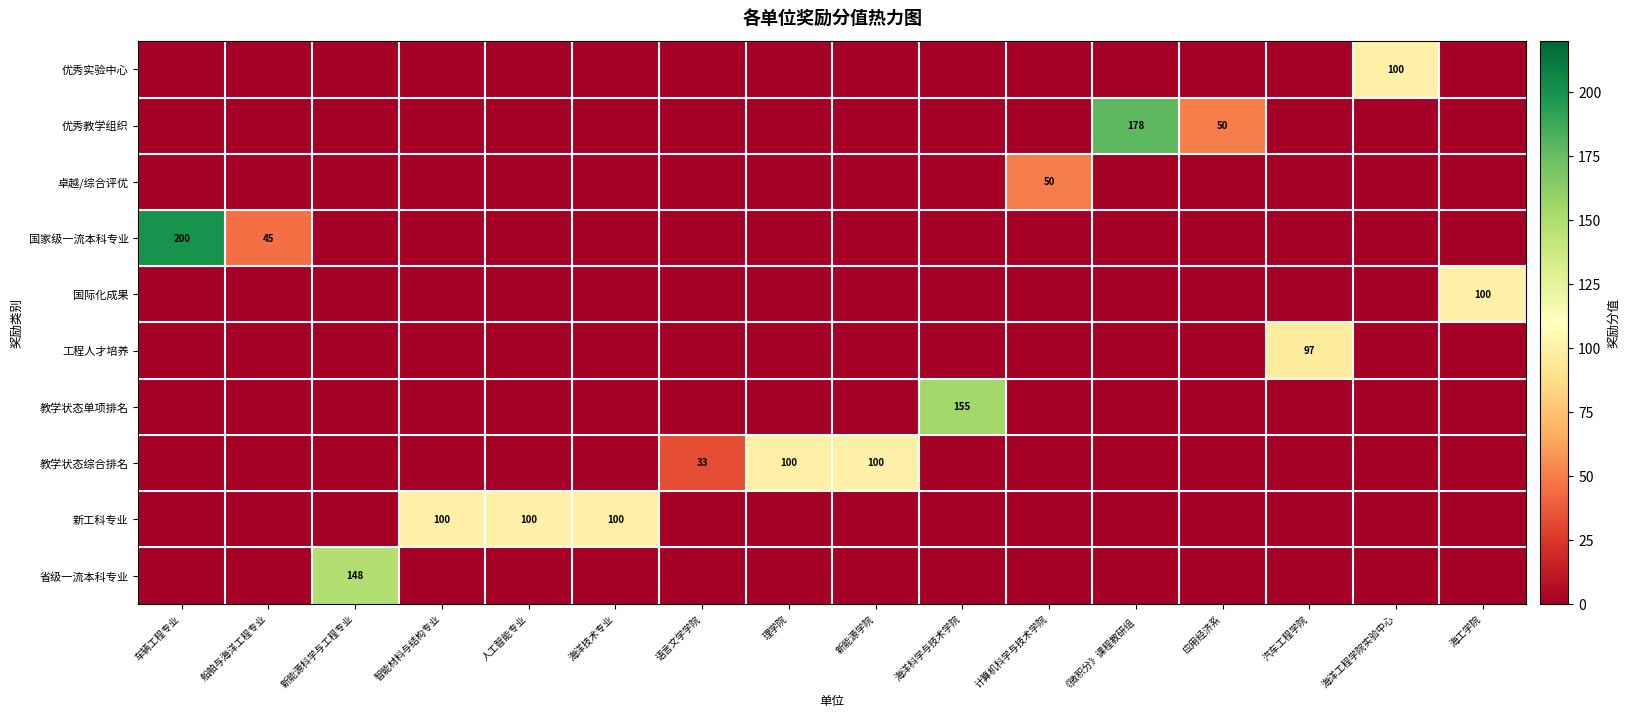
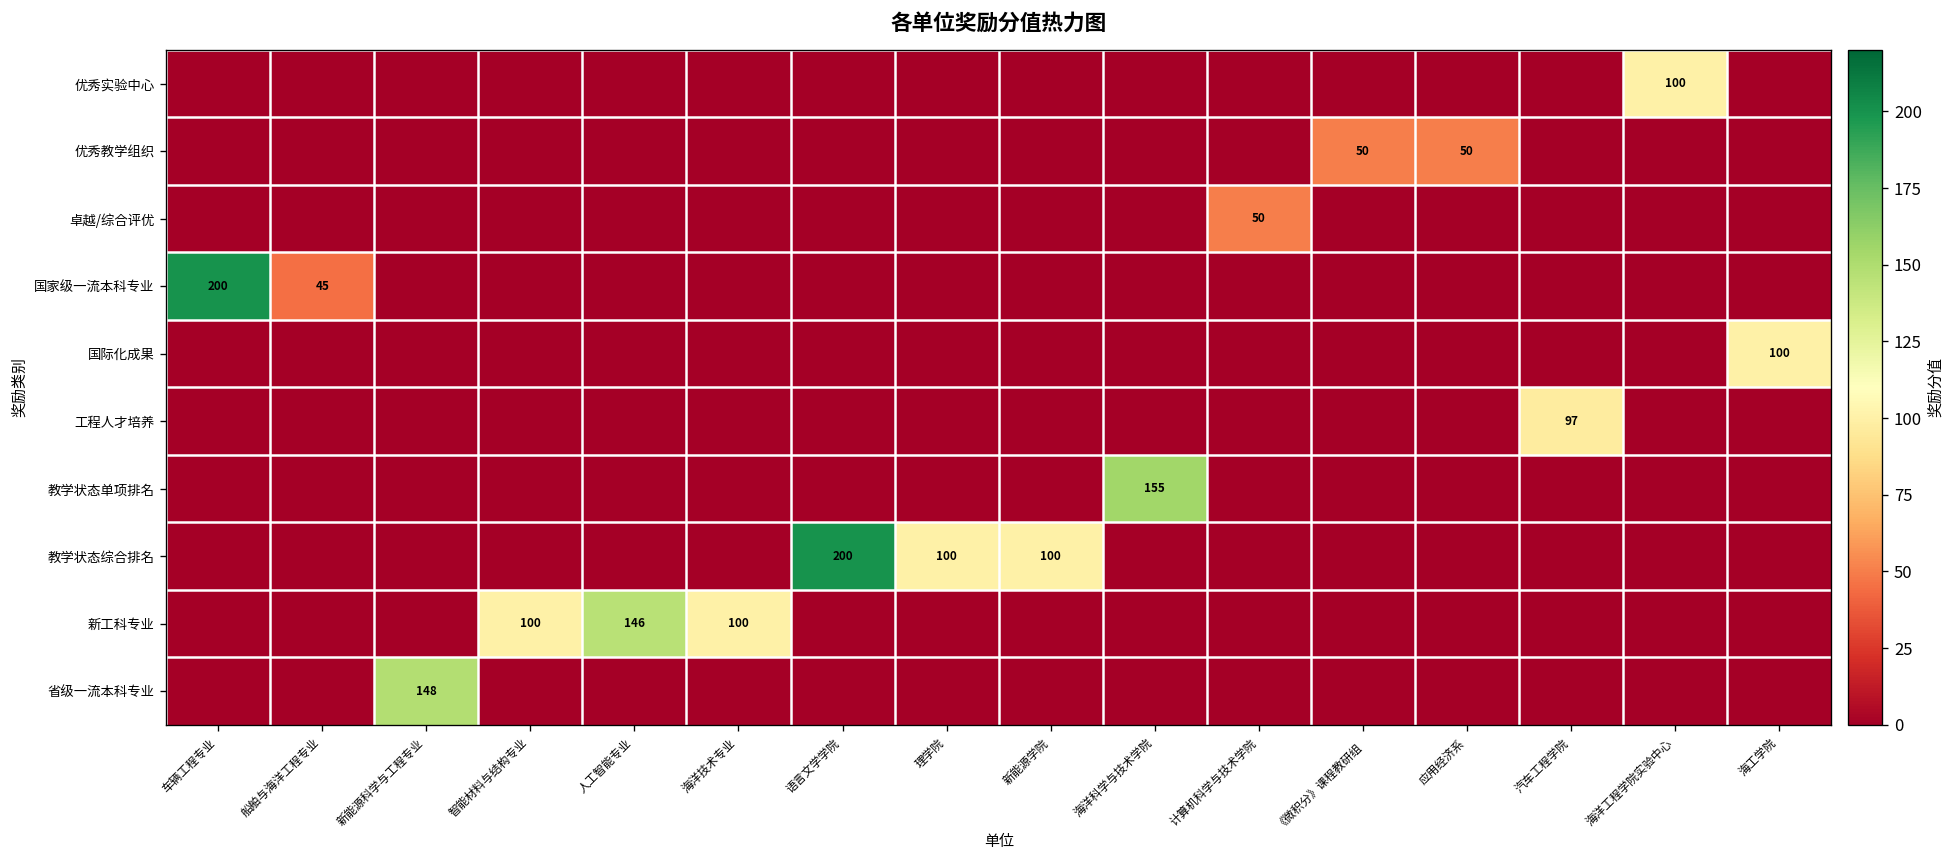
  {
    "优秀实验中心": {
      "海洋工程学院实验中心": 100
    },
    "优秀教学组织": {
-     "《微积分》课程教研组": 178,
+     "《微积分》课程教研组": 50,
      "应用经济系": 50
    },
    "卓越/综合评优": {
      "计算机科学与技术学院": 50
    },
    "国家级一流本科专业": {
      "车辆工程专业": 200,
      "船舶与海洋工程专业": 45
    },
    "国际化成果": {
      "海工学院": 100
    },
    "工程人才培养": {
      "汽车工程学院": 97
    },
    "教学状态单项排名": {
      "海洋科学与技术学院": 155
    },
    "教学状态综合排名": {
-     "语言文学学院": 33,
+     "语言文学学院": 200,
      "理学院": 100,
      "新能源学院": 100
    },
    "新工科专业": {
      "智能材料与结构专业": 100,
-     "人工智能专业": 100,
+     "人工智能专业": 146,
      "海洋技术专业": 100
    },
    "省级一流本科专业": {
      "新能源科学与工程专业": 148
    }
  }
